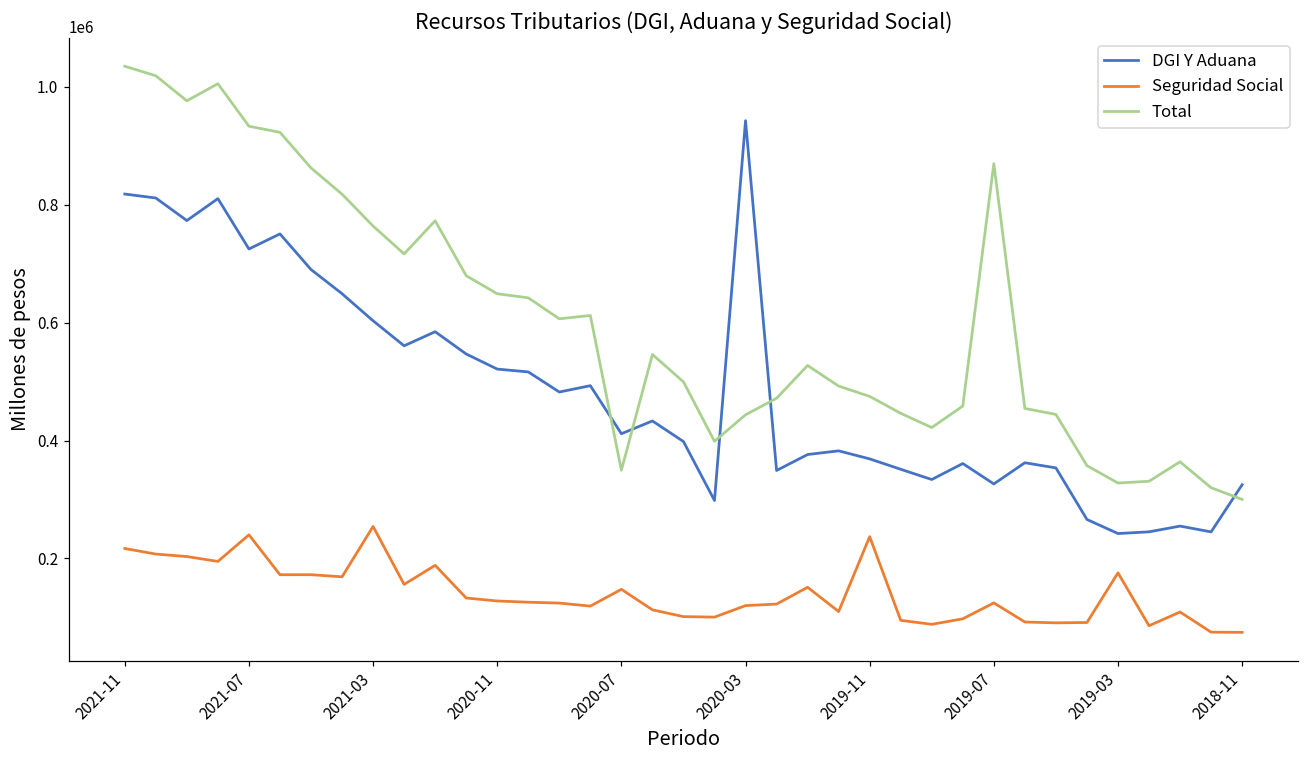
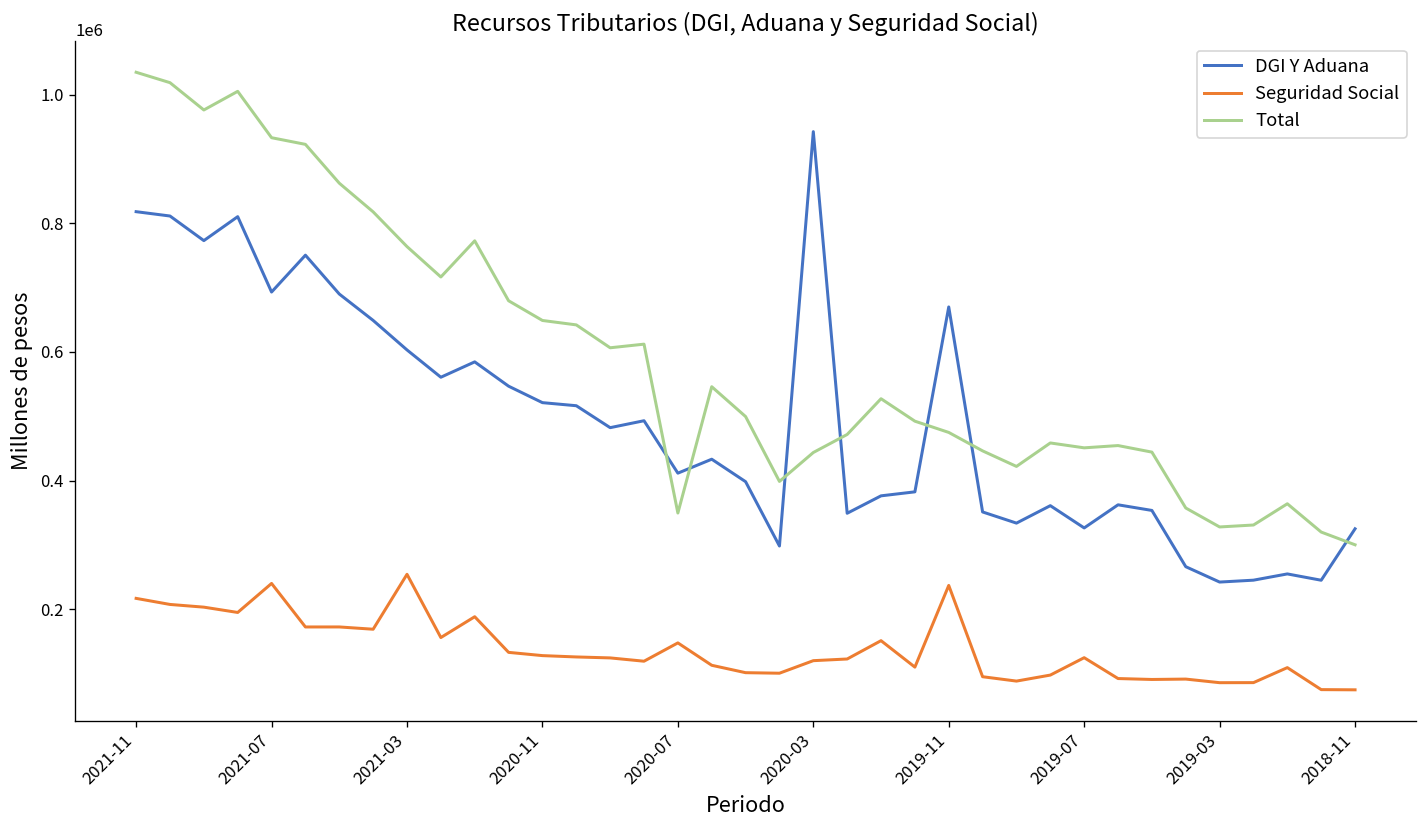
  {
    "DGI Y Aduana": {
      "2021-11": 820000,
-     "2021-07": 720000,
+     "2021-07": 690000,
      "2021-03": 600000,
      "2020-11": 520000,
      "2020-07": 410000,
      "2020-03": 940000,
-     "2019-11": 370000,
+     "2019-11": 670000,
      "2019-07": 330000,
      "2019-03": 240000,
      "2018-11": 330000
    },
    "Seguridad Social": {
      "2021-11": 220000,
      "2021-07": 240000,
      "2021-03": 250000,
      "2020-11": 130000,
      "2020-07": 150000,
      "2020-03": 120000,
      "2019-11": 240000,
      "2019-07": 120000,
-     "2019-03": 180000,
+     "2019-03": 90000,
      "2018-11": 70000
    },
    "Total": {
      "2021-11": 1030000,
      "2021-07": 930000,
      "2021-03": 760000,
      "2020-11": 650000,
      "2020-07": 350000,
      "2020-03": 440000,
      "2019-11": 470000,
-     "2019-07": 870000,
+     "2019-07": 450000,
      "2019-03": 330000,
      "2018-11": 300000
    }
  }
